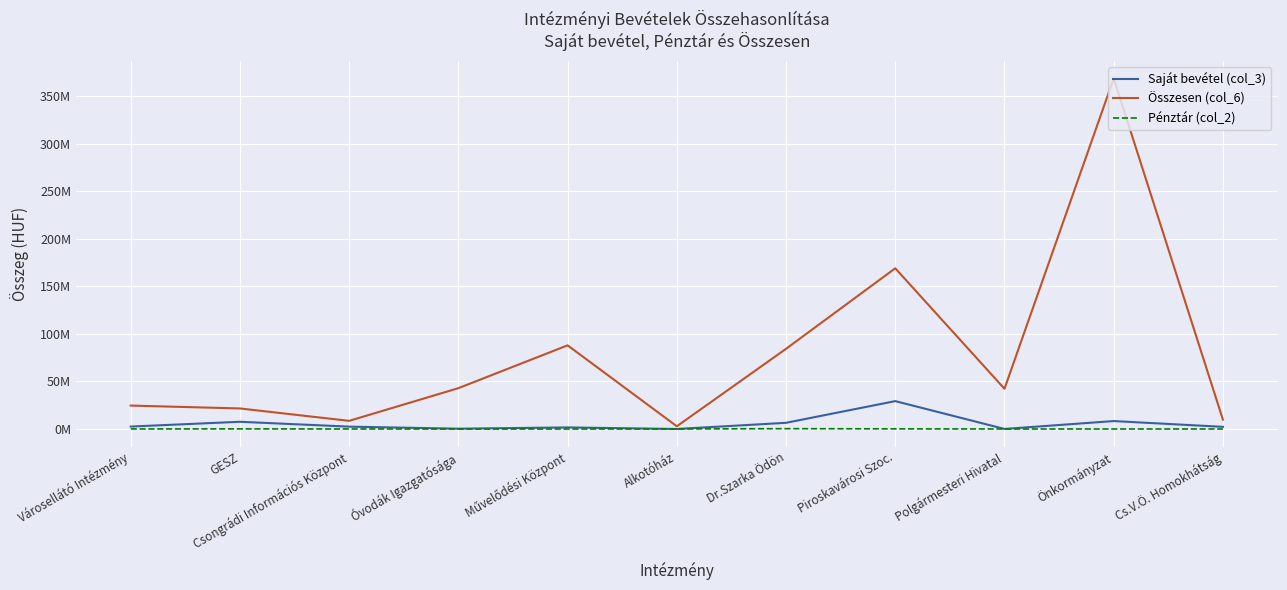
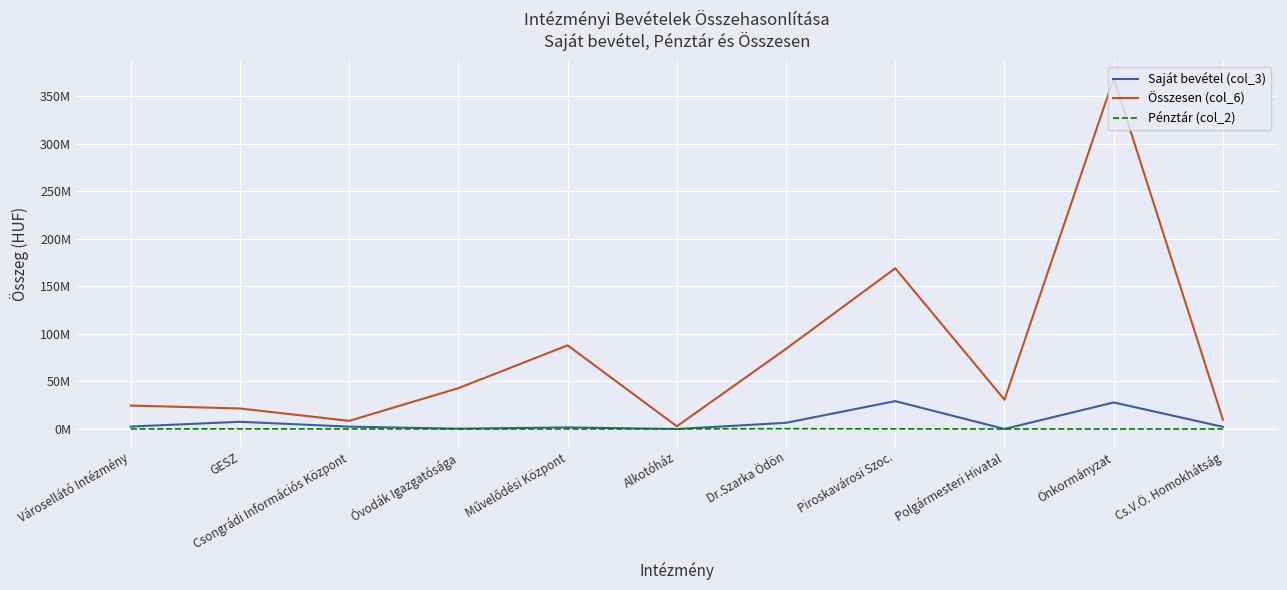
  {
    "Saját bevétel (col_3)": {
      "GESZ": 10000000,
      "Dr.Szarka Ödön": 10000000,
      "Piroskavárosi Szoc.": 30000000,
-     "Önkormányzat": 10000000
+     "Önkormányzat": 30000000
    },
    "Összesen (col_6)": {
      "Városellátó Intézmény": 20000000,
      "GESZ": 20000000,
      "Csongrádi Információs Központ": 10000000,
      "Óvodák Igazgatósága": 40000000,
      "Művelődési Központ": 90000000,
      "Alkotóház": 0,
      "Dr.Szarka Ödön": 80000000,
      "Piroskavárosi Szoc.": 170000000,
-     "Polgármesteri Hivatal": 40000000,
+     "Polgármesteri Hivatal": 30000000,
      "Cs.V.Ö. Homokhátság": 10000000
    },
    "Pénztár (col_2)": {
      "GESZ": 0,
      "Dr.Szarka Ödön": 0,
      "Piroskavárosi Szoc.": 0,
      "Önkormányzat": 0
    }
  }
